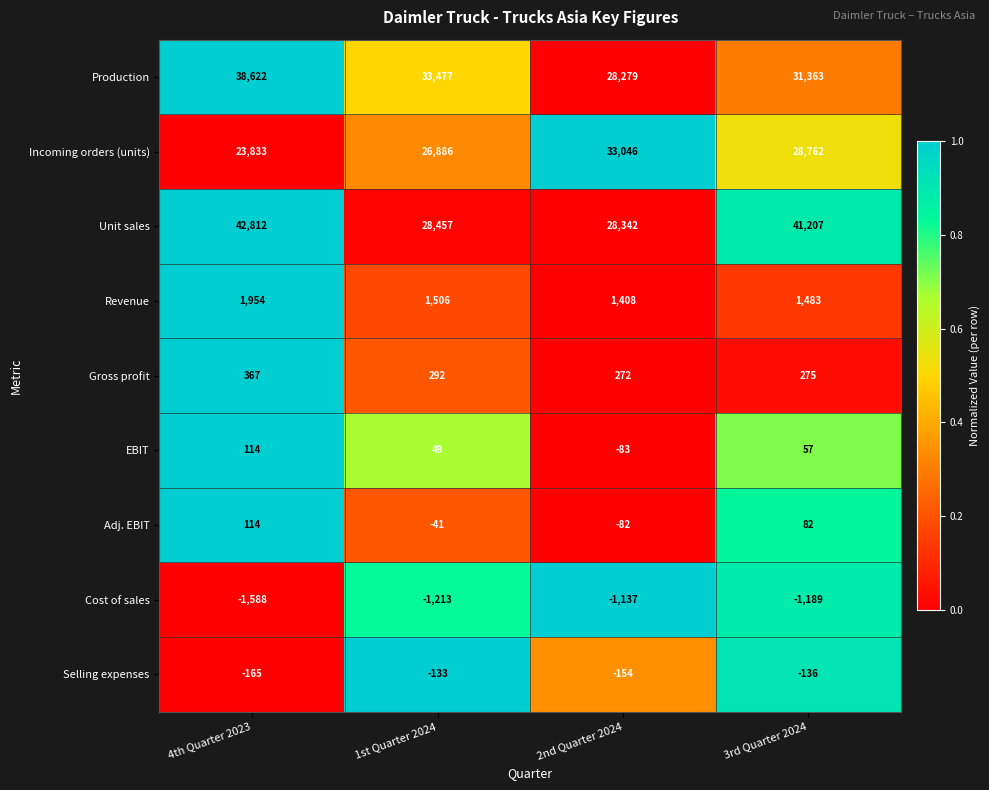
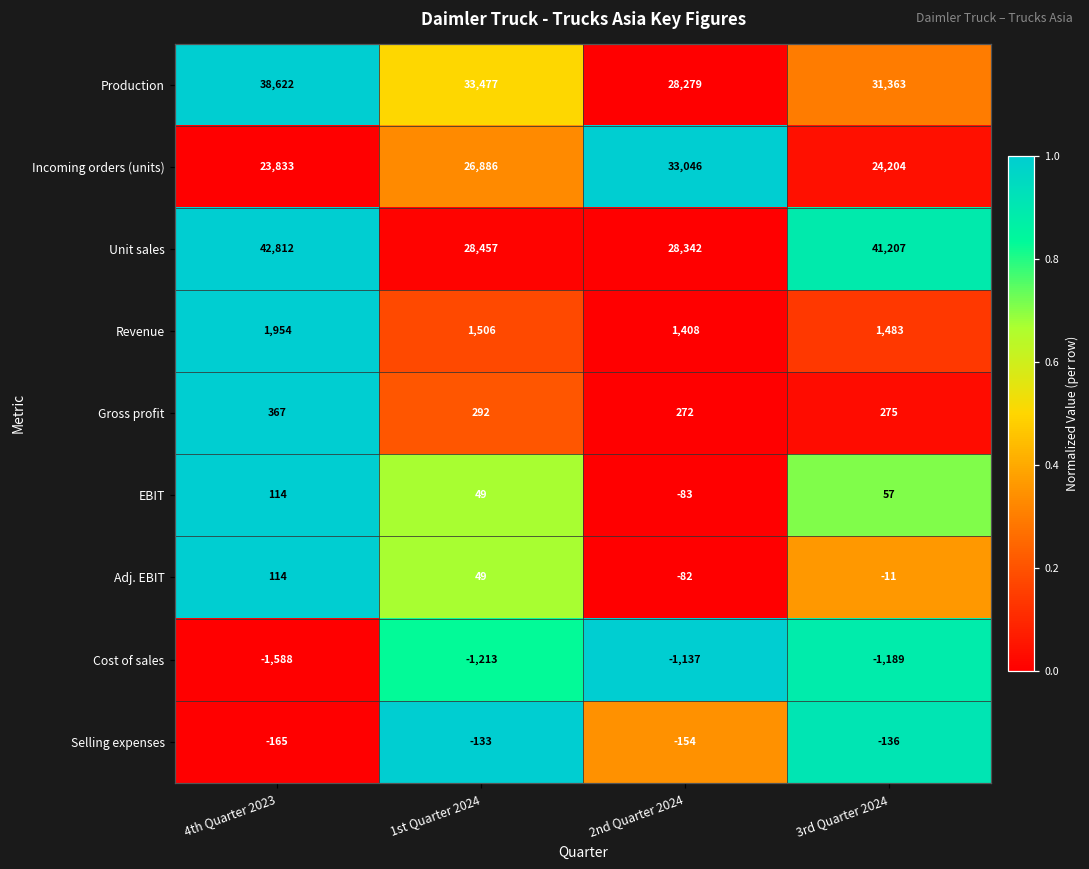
  {
    "Production": {
      "4th Quarter 2023": "38,622",
      "1st Quarter 2024": "33,477",
      "2nd Quarter 2024": "28,279",
      "3rd Quarter 2024": "31,363"
    },
    "Incoming orders (units)": {
      "4th Quarter 2023": "23,833",
      "1st Quarter 2024": "26,886",
      "2nd Quarter 2024": "33,046",
-     "3rd Quarter 2024": "28,762"
+     "3rd Quarter 2024": "24,204"
    },
    "Unit sales": {
      "4th Quarter 2023": "42,812",
      "1st Quarter 2024": "28,457",
      "2nd Quarter 2024": "28,342",
      "3rd Quarter 2024": "41,207"
    },
    "Revenue": {
      "4th Quarter 2023": "1,954",
      "1st Quarter 2024": "1,506",
      "2nd Quarter 2024": "1,408",
      "3rd Quarter 2024": "1,483"
    },
    "Gross profit": {
      "4th Quarter 2023": "367",
      "1st Quarter 2024": "292",
      "2nd Quarter 2024": "272",
      "3rd Quarter 2024": "275"
    },
    "EBIT": {
      "4th Quarter 2023": "114",
      "1st Quarter 2024": "49",
      "2nd Quarter 2024": "-83",
      "3rd Quarter 2024": "57"
    },
    "Adj. EBIT": {
      "4th Quarter 2023": "114",
-     "1st Quarter 2024": "-41",
+     "1st Quarter 2024": "49",
      "2nd Quarter 2024": "-82",
-     "3rd Quarter 2024": "82"
+     "3rd Quarter 2024": "-11"
    },
    "Cost of sales": {
      "4th Quarter 2023": "-1,588",
      "1st Quarter 2024": "-1,213",
      "2nd Quarter 2024": "-1,137",
      "3rd Quarter 2024": "-1,189"
    },
    "Selling expenses": {
      "4th Quarter 2023": "-165",
      "1st Quarter 2024": "-133",
      "2nd Quarter 2024": "-154",
      "3rd Quarter 2024": "-136"
    }
  }
